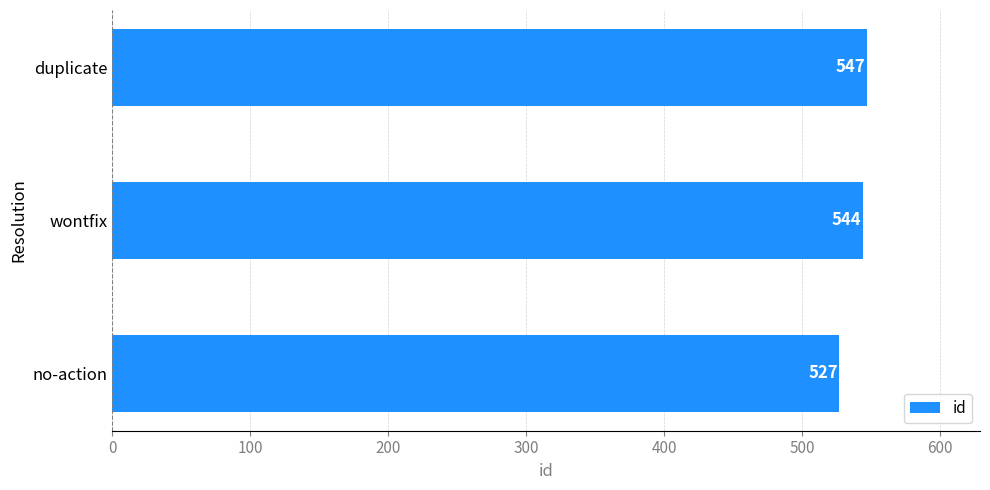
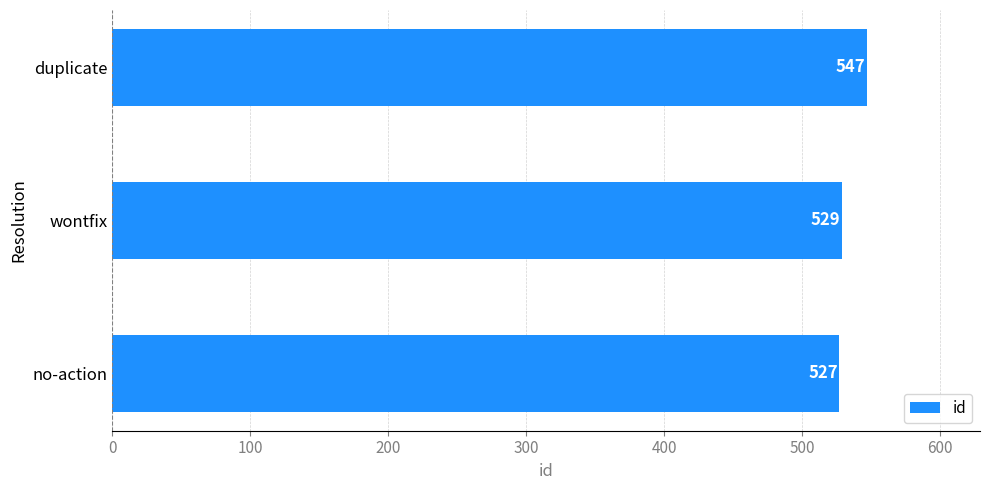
  {
    "duplicate": 547,
-   "wontfix": 544,
+   "wontfix": 529,
    "no-action": 527
  }
